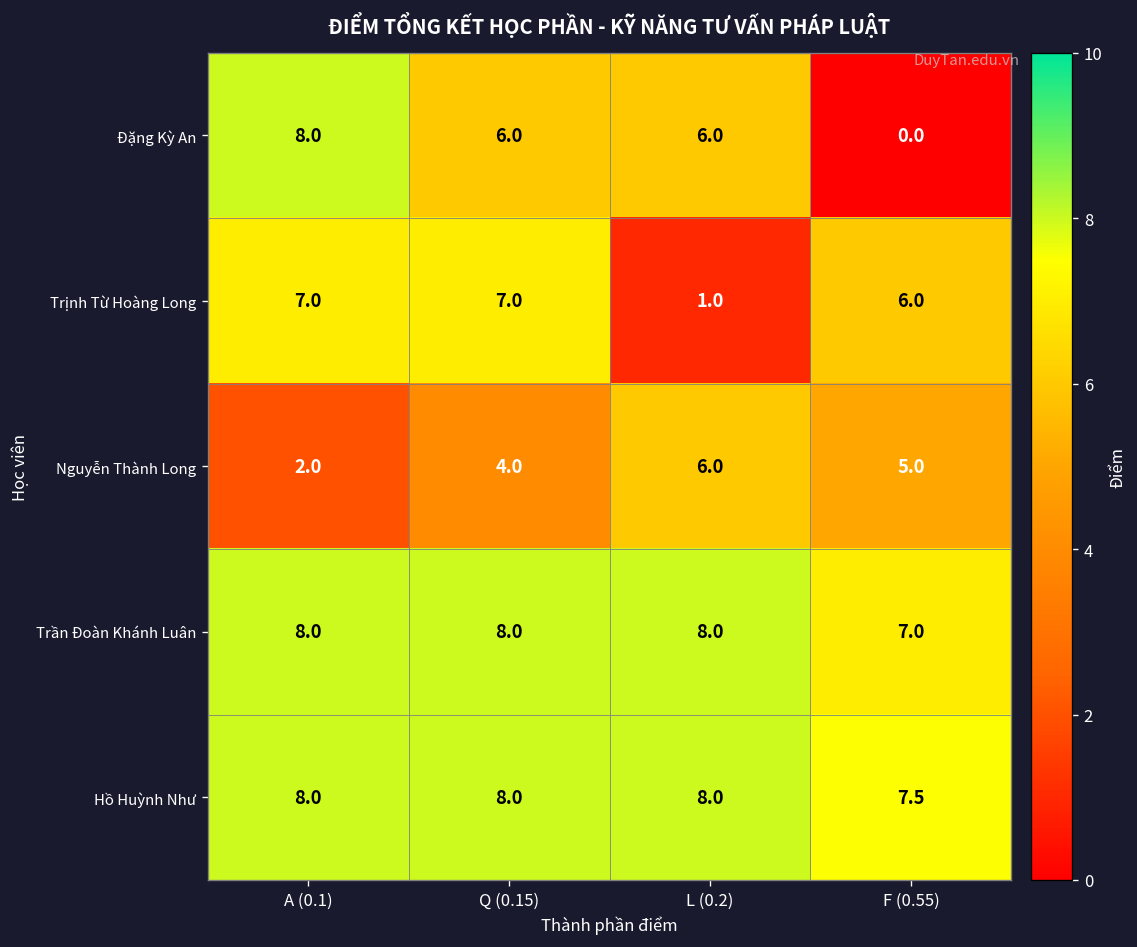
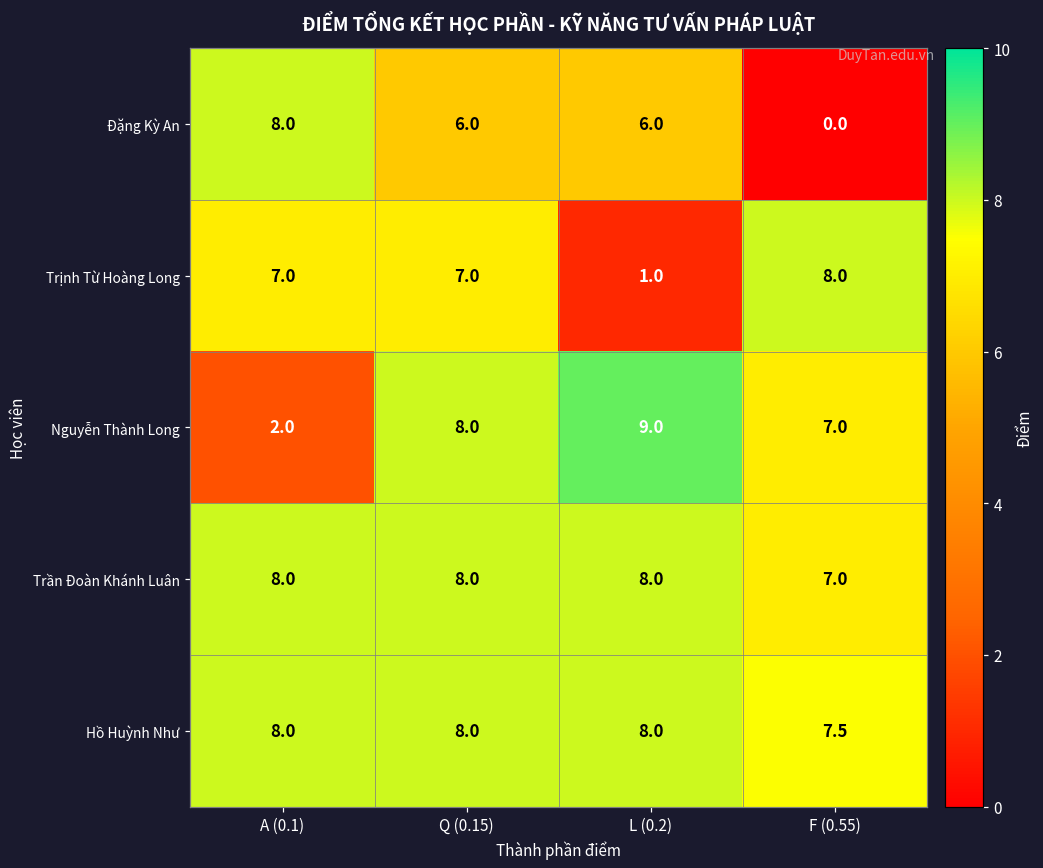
  {
    "Đặng Kỳ An": {
      "A (0.1)": 8.0,
      "Q (0.15)": 6.0,
      "L (0.2)": 6.0
    },
    "Trịnh Từ Hoàng Long": {
      "A (0.1)": 7.0,
      "Q (0.15)": 7.0,
      "L (0.2)": 1.0,
-     "F (0.55)": 6.0
+     "F (0.55)": 8.0
    },
    "Nguyễn Thành Long": {
      "A (0.1)": 2.0,
-     "Q (0.15)": 4.0,
-     "L (0.2)": 6.0,
-     "F (0.55)": 5.0
+     "Q (0.15)": 8.0,
+     "L (0.2)": 9.0,
+     "F (0.55)": 7.0
    },
    "Trần Đoàn Khánh Luân": {
      "A (0.1)": 8.0,
      "Q (0.15)": 8.0,
      "L (0.2)": 8.0,
      "F (0.55)": 7.0
    },
    "Hồ Huỳnh Như": {
      "A (0.1)": 8.0,
      "Q (0.15)": 8.0,
      "L (0.2)": 8.0,
      "F (0.55)": 7.5
    }
  }
